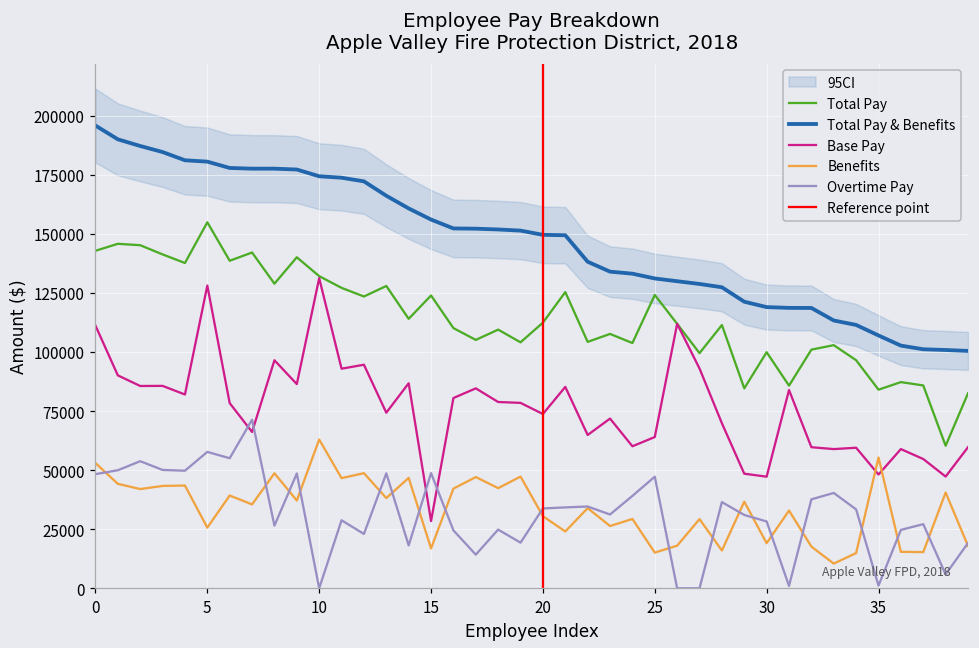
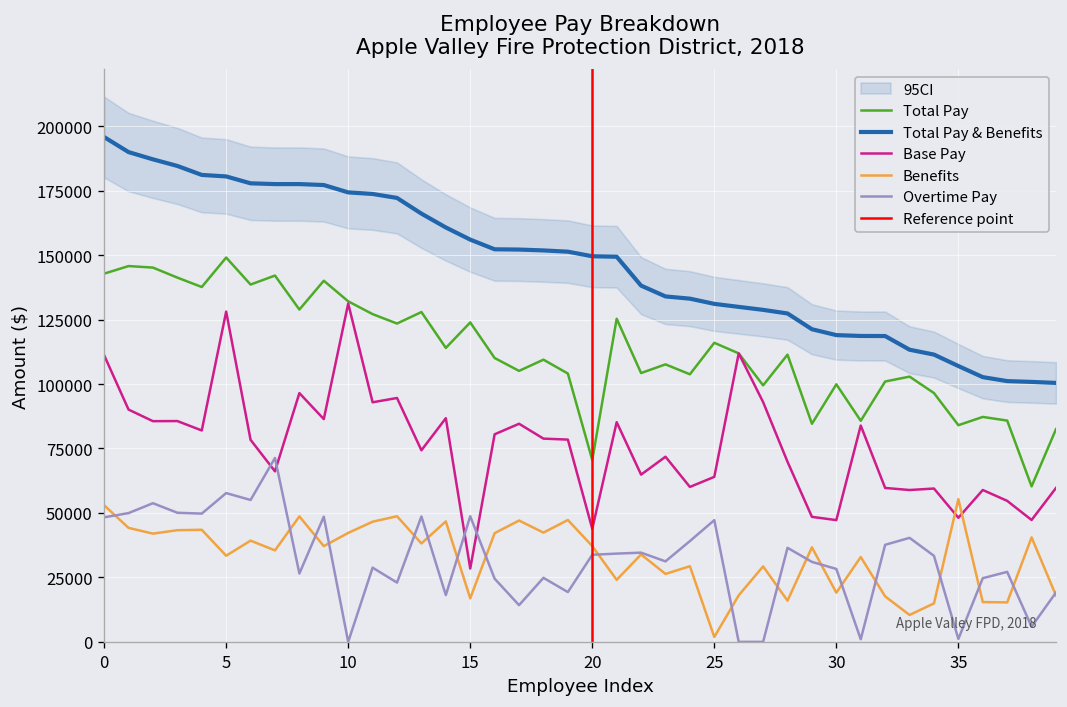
  {
    "Total Pay": {
      "0": 143000,
-     "5": 155000,
+     "5": 149000,
      "15": 124000,
-     "20": 112000,
-     "25": 124000,
+     "20": 71000,
+     "25": 116000,
      "30": 100000,
      "35": 84000
    },
    "Base Pay": {
      "0": 111000,
      "5": 128000,
      "15": 28000,
-     "20": 74000,
+     "20": 44000,
      "25": 64000,
      "30": 47000,
      "35": 48000
    },
    "Benefits": {
      "0": 53000,
-     "5": 26000,
-     "10": 63000,
+     "5": 33000,
+     "10": 42000,
      "15": 17000,
-     "20": 31000,
-     "25": 15000,
+     "20": 37000,
+     "25": 2000,
      "30": 19000,
      "35": 55000
    },
    "Overtime Pay": {
      "0": 48000,
      "5": 58000,
      "10": 0,
      "15": 49000,
      "20": 34000,
      "25": 47000,
      "30": 28000,
      "35": 1000
    }
  }
